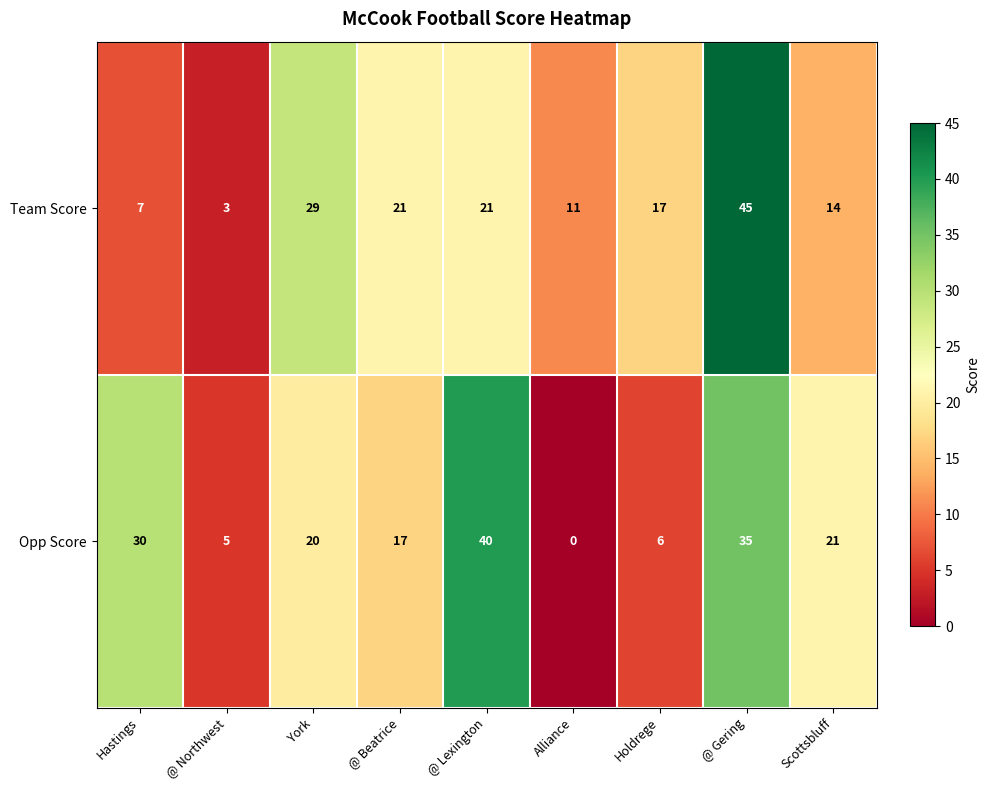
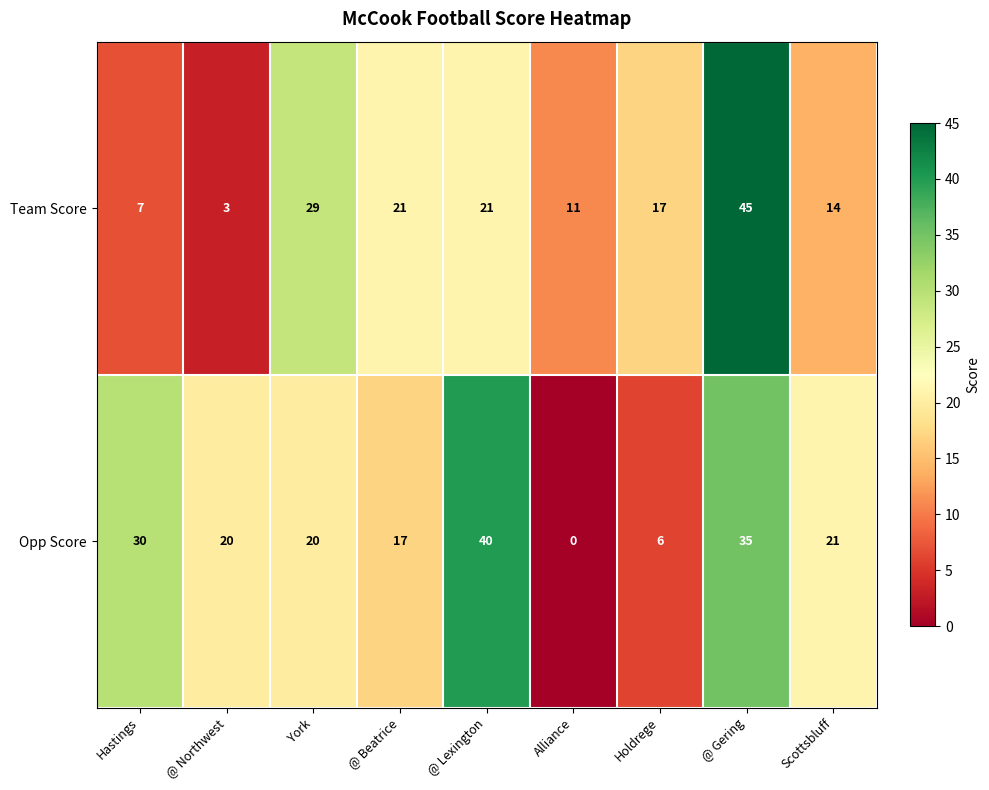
  {
    "Team Score": {
      "Hastings": 7,
      "@ Northwest": 3,
      "York": 29,
      "@ Beatrice": 21,
      "@ Lexington": 21,
      "Alliance": 11,
      "Holdrege": 17,
      "@ Gering": 45,
      "Scottsbluff": 14
    },
    "Opp Score": {
      "Hastings": 30,
-     "@ Northwest": 5,
+     "@ Northwest": 20,
      "York": 20,
      "@ Beatrice": 17,
      "@ Lexington": 40,
      "Alliance": 0,
      "Holdrege": 6,
      "@ Gering": 35,
      "Scottsbluff": 21
    }
  }
